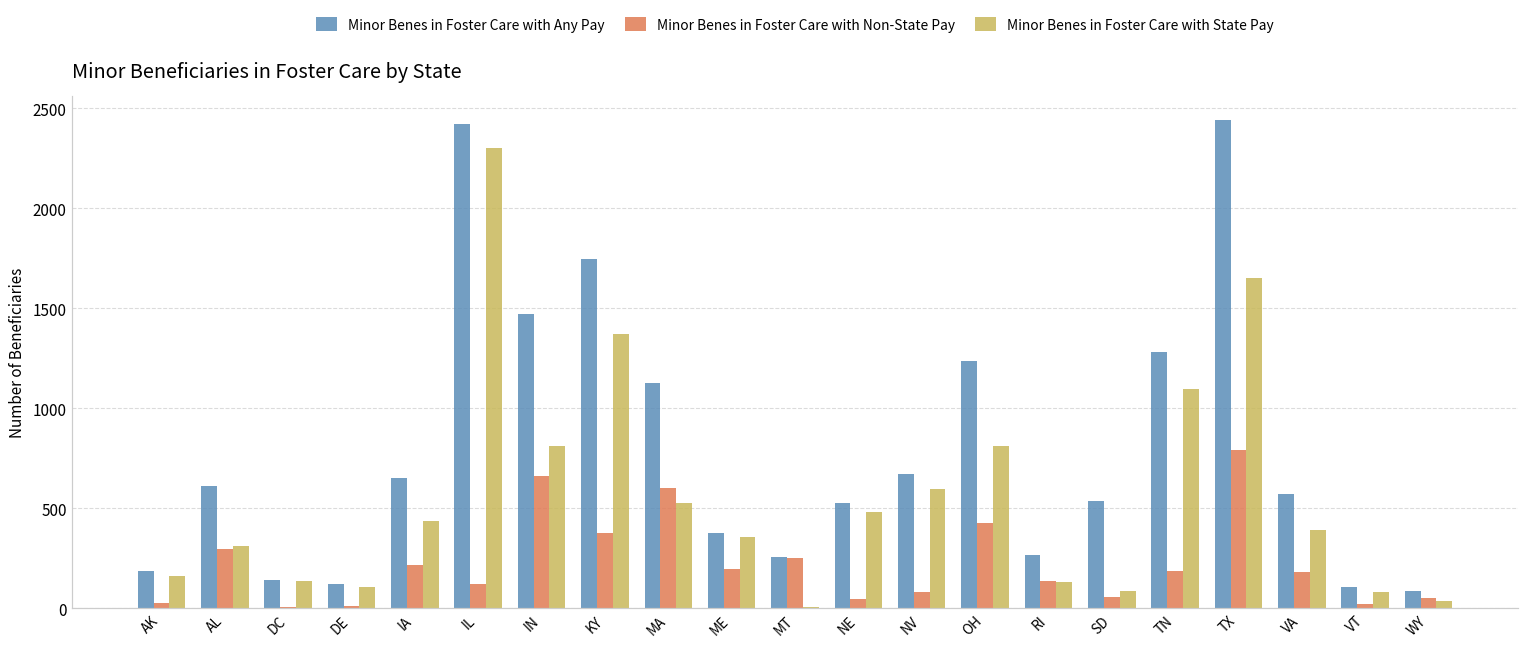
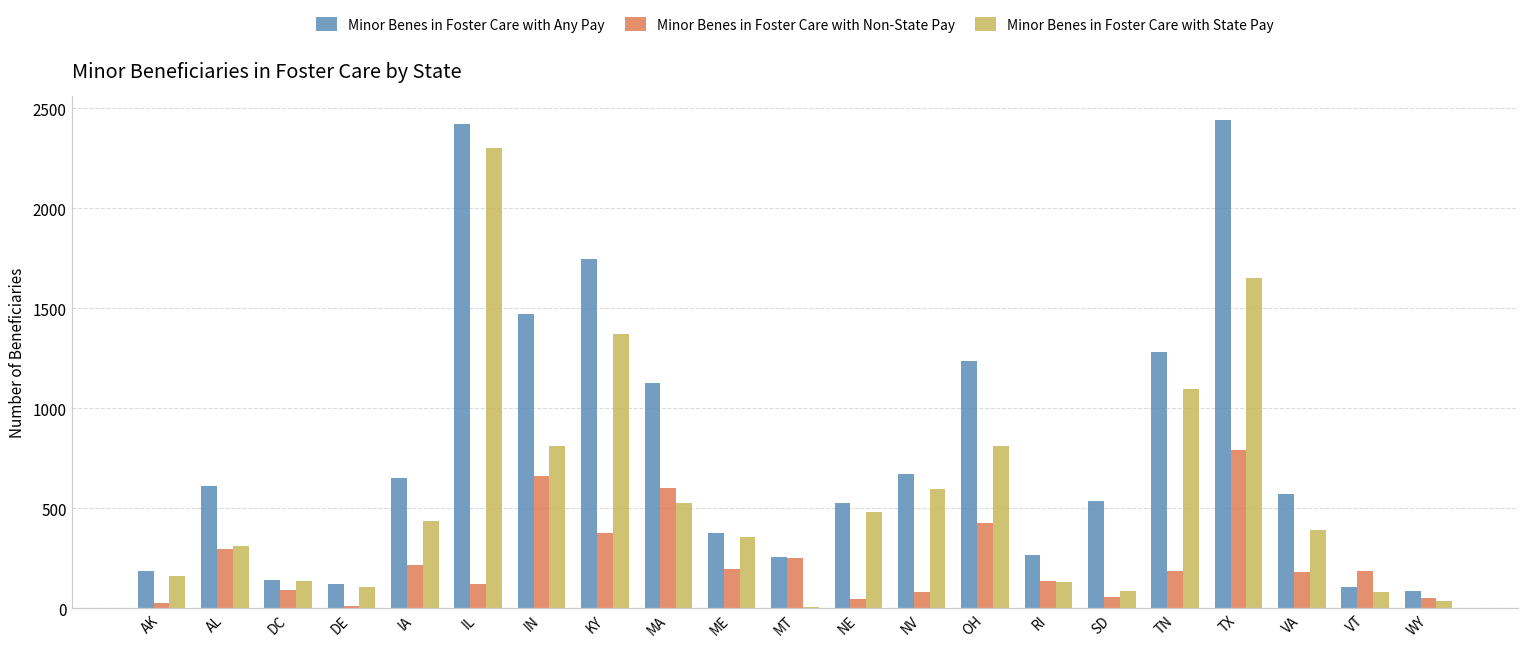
  {
    "Minor Benes in Foster Care with Any Pay": {
      "AK": 190,
      "AL": 610,
      "DC": 140,
      "DE": 120,
      "IA": 650,
      "IL": 2420,
      "IN": 1470,
      "KY": 1750,
      "MA": 1130,
      "ME": 380,
      "MT": 250,
      "NE": 530,
      "NV": 670,
      "OH": 1240,
      "RI": 270,
      "SD": 540,
      "TN": 1280,
      "TX": 2440,
      "VA": 570,
      "VT": 110,
      "WY": 90
    },
    "Minor Benes in Foster Care with Non-State Pay": {
      "AK": 20,
      "AL": 300,
-     "DC": 0,
+     "DC": 90,
      "IA": 220,
      "IL": 120,
      "IN": 660,
      "KY": 380,
      "MA": 600,
      "ME": 200,
      "MT": 250,
      "NE": 50,
      "NV": 80,
      "OH": 430,
      "RI": 140,
      "SD": 60,
      "TN": 180,
      "TX": 790,
      "VA": 180,
-     "VT": 20,
+     "VT": 190,
      "WY": 50
    },
    "Minor Benes in Foster Care with State Pay": {
      "AK": 160,
      "AL": 310,
      "DC": 140,
      "DE": 110,
      "IA": 440,
      "IL": 2300,
      "IN": 810,
      "KY": 1370,
      "MA": 530,
      "ME": 350,
      "NE": 480,
      "NV": 590,
      "OH": 810,
      "RI": 130,
      "SD": 90,
      "TN": 1100,
      "TX": 1650,
      "VA": 390,
      "VT": 80,
      "WY": 40
    }
  }
